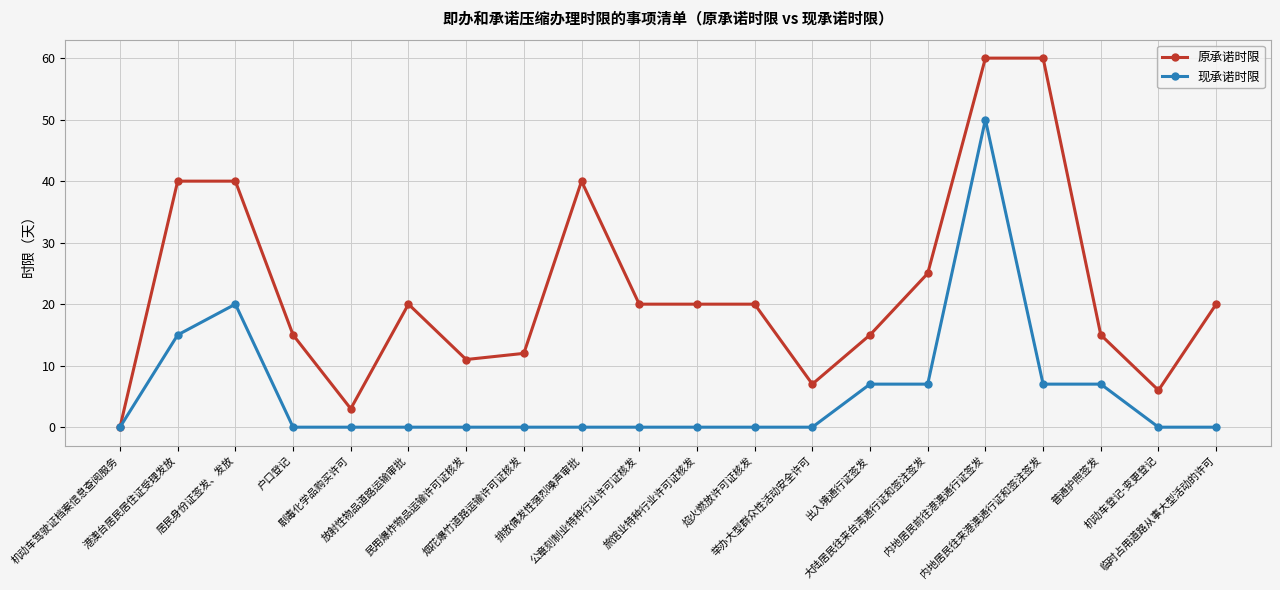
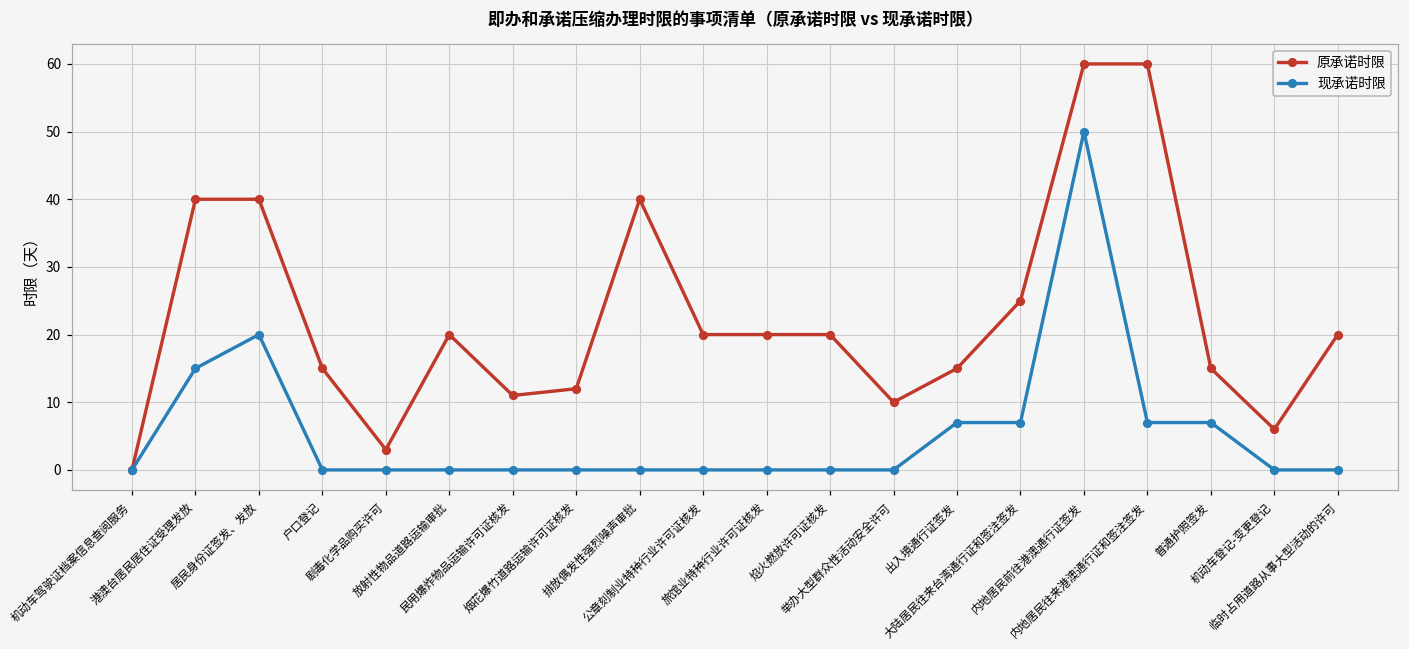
  {
    "原承诺时限": {
      "港澳台居民居住证受理发放": 40,
      "居民身份证签发、发放": 40,
      "户口登记": 15,
      "剧毒化学品购买许可": 3,
      "放射性物品道路运输审批": 20,
      "民用爆炸物品运输许可证核发": 11,
      "烟花爆竹道路运输许可证核发": 12,
      "排放偶发性强烈噪声审批": 40,
      "公章刻制业特种行业许可证核发": 20,
      "旅馆业特种行业许可证核发": 20,
      "焰火燃放许可证核发": 20,
-     "举办大型群众性活动安全许可": 7,
+     "举办大型群众性活动安全许可": 10,
      "出入境通行证签发": 15,
      "大陆居民往来台湾通行证和签注签发": 25,
      "内地居民前往港澳通行证签发": 60,
      "内地居民往来港澳通行证和签注签发": 60,
      "普通护照签发": 15,
      "机动车登记-变更登记": 6,
      "临时占用道路从事大型活动的许可": 20
    },
    "现承诺时限": {
      "港澳台居民居住证受理发放": 15,
      "居民身份证签发、发放": 20,
      "户口登记": 0,
      "剧毒化学品购买许可": 0,
      "放射性物品道路运输审批": 0,
      "民用爆炸物品运输许可证核发": 0,
      "烟花爆竹道路运输许可证核发": 0,
      "排放偶发性强烈噪声审批": 0,
      "公章刻制业特种行业许可证核发": 0,
      "旅馆业特种行业许可证核发": 0,
      "焰火燃放许可证核发": 0,
      "举办大型群众性活动安全许可": 0,
      "出入境通行证签发": 7,
      "大陆居民往来台湾通行证和签注签发": 7,
      "内地居民前往港澳通行证签发": 50,
      "内地居民往来港澳通行证和签注签发": 7,
      "普通护照签发": 7,
      "机动车登记-变更登记": 0,
      "临时占用道路从事大型活动的许可": 0
    }
  }
